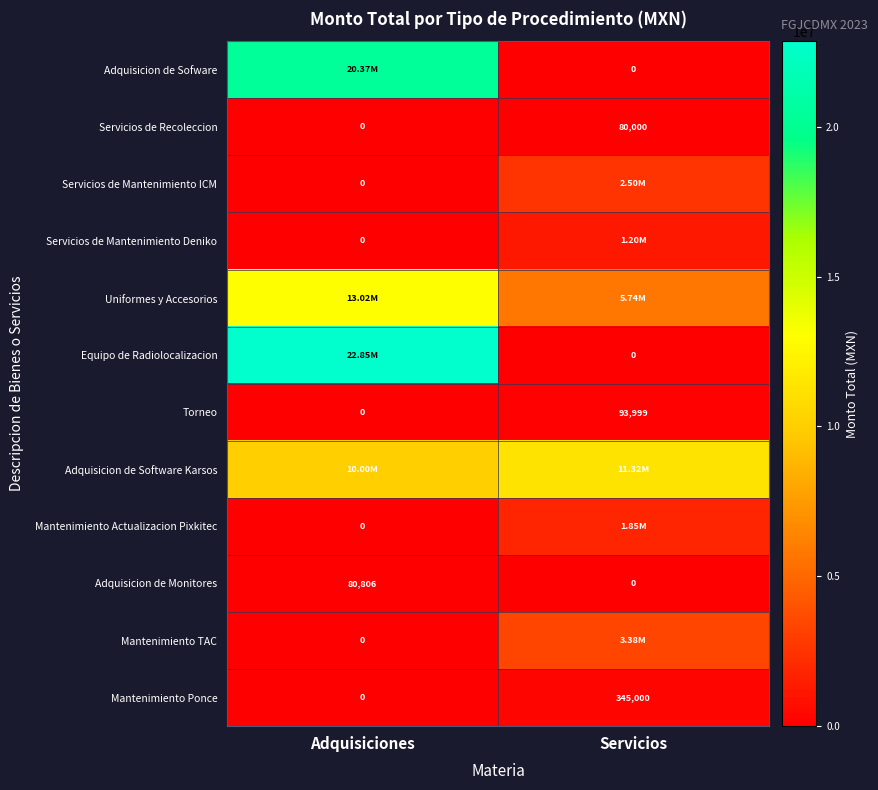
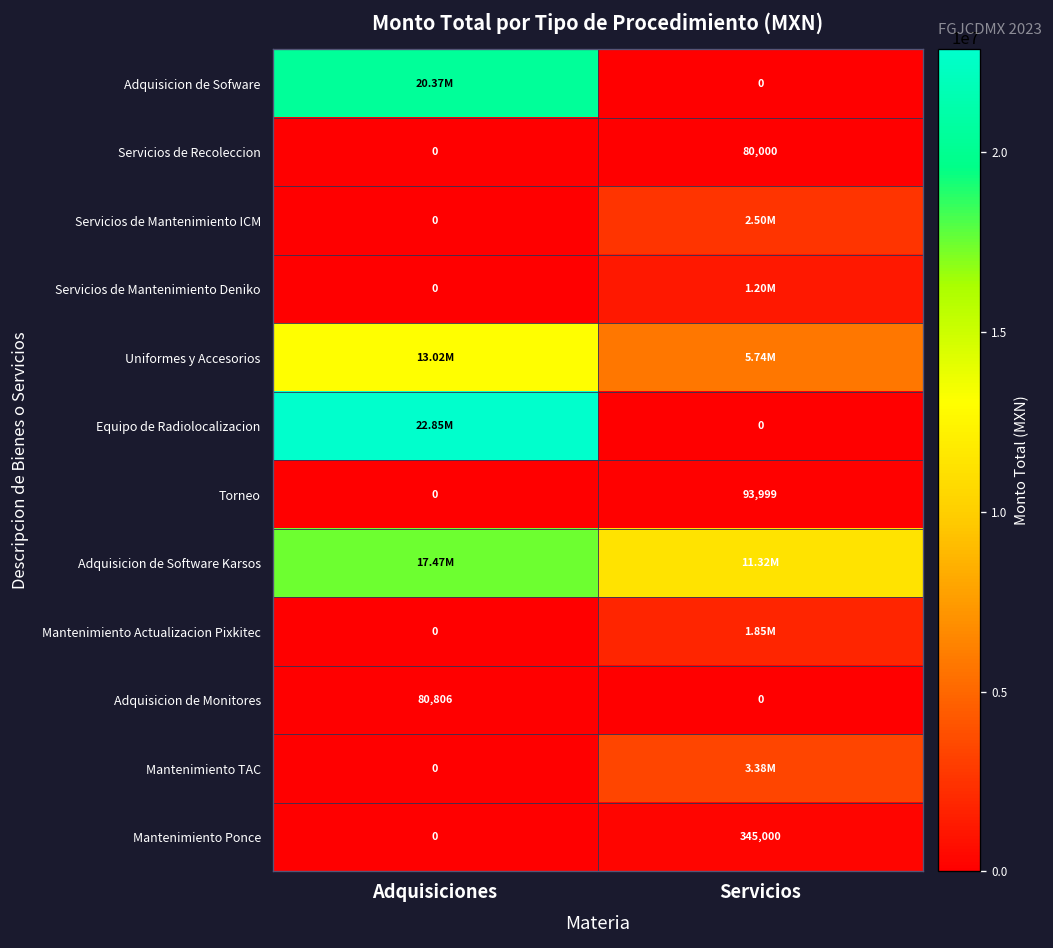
  {
    "Adquisicion de Sofware": {
      "Adquisiciones": "20.37M",
      "Servicios": "0"
    },
    "Servicios de Recoleccion": {
      "Adquisiciones": "0",
      "Servicios": "80,000"
    },
    "Servicios de Mantenimiento ICM": {
      "Adquisiciones": "0",
      "Servicios": "2.50M"
    },
    "Servicios de Mantenimiento Deniko": {
      "Adquisiciones": "0",
      "Servicios": "1.20M"
    },
    "Uniformes y Accesorios": {
      "Adquisiciones": "13.02M",
      "Servicios": "5.74M"
    },
    "Equipo de Radiolocalizacion": {
      "Adquisiciones": "22.85M",
      "Servicios": "0"
    },
    "Torneo": {
      "Adquisiciones": "0",
      "Servicios": "93,999"
    },
    "Adquisicion de Software Karsos": {
-     "Adquisiciones": "10.00M",
+     "Adquisiciones": "17.47M",
      "Servicios": "11.32M"
    },
    "Mantenimiento Actualizacion Pixkitec": {
      "Adquisiciones": "0",
      "Servicios": "1.85M"
    },
    "Adquisicion de Monitores": {
      "Adquisiciones": "80,806",
      "Servicios": "0"
    },
    "Mantenimiento TAC": {
      "Adquisiciones": "0",
      "Servicios": "3.38M"
    },
    "Mantenimiento Ponce": {
      "Adquisiciones": "0",
      "Servicios": "345,000"
    }
  }
